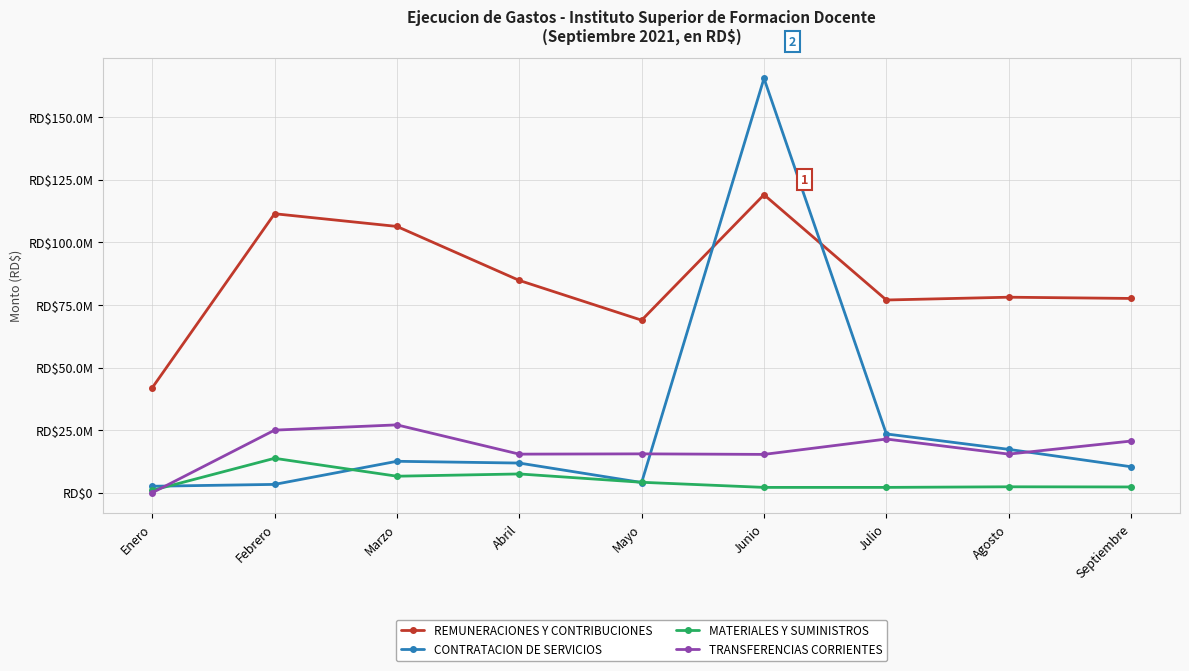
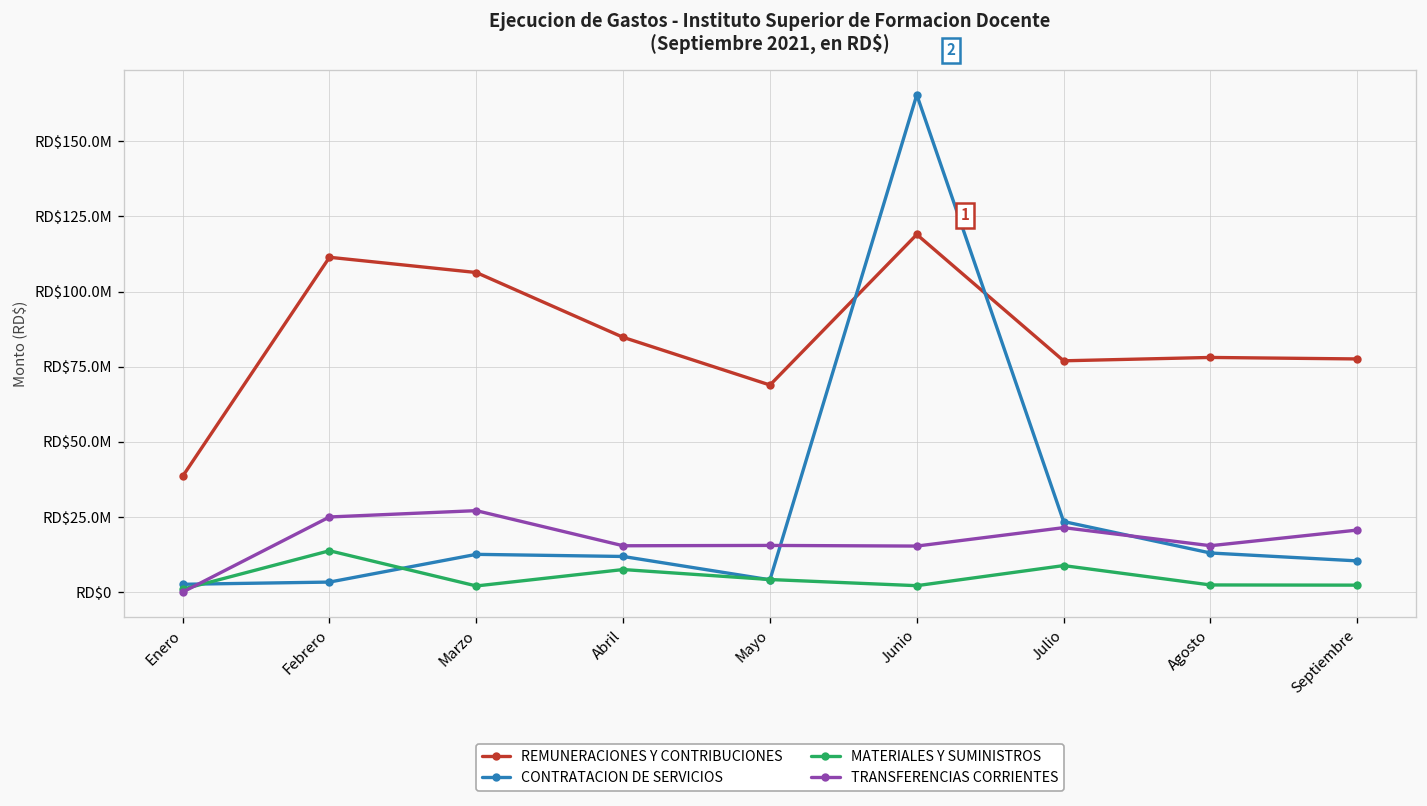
  {
    "REMUNERACIONES Y CONTRIBUCIONES": {
-     "Enero": "RD$42000000",
+     "Enero": "RD$39000000",
      "Febrero": "RD$111000000",
      "Marzo": "RD$106000000",
      "Abril": "RD$85000000",
      "Mayo": "RD$69000000",
      "Junio": "RD$119000000",
      "Julio": "RD$77000000",
      "Agosto": "RD$78000000",
      "Septiembre": "RD$78000000"
    },
    "CONTRATACION DE SERVICIOS": {
      "Enero": "RD$3000000",
      "Febrero": "RD$3000000",
      "Marzo": "RD$13000000",
      "Abril": "RD$12000000",
      "Junio": "RD$165000000",
      "Julio": "RD$23000000",
-     "Agosto": "RD$17000000",
+     "Agosto": "RD$13000000",
      "Septiembre": "RD$10000000"
    },
    "MATERIALES Y SUMINISTROS": {
      "Febrero": "RD$14000000",
-     "Marzo": "RD$7000000",
+     "Marzo": "RD$2000000",
      "Abril": "RD$8000000",
      "Junio": "RD$2000000",
-     "Julio": "RD$2000000",
+     "Julio": "RD$9000000",
      "Agosto": "RD$2000000",
      "Septiembre": "RD$2000000"
    },
    "TRANSFERENCIAS CORRIENTES": {
      "Febrero": "RD$25000000",
      "Marzo": "RD$27000000",
      "Abril": "RD$15000000",
      "Mayo": "RD$16000000",
      "Junio": "RD$15000000",
      "Julio": "RD$21000000",
      "Agosto": "RD$15000000",
      "Septiembre": "RD$21000000"
    }
  }
